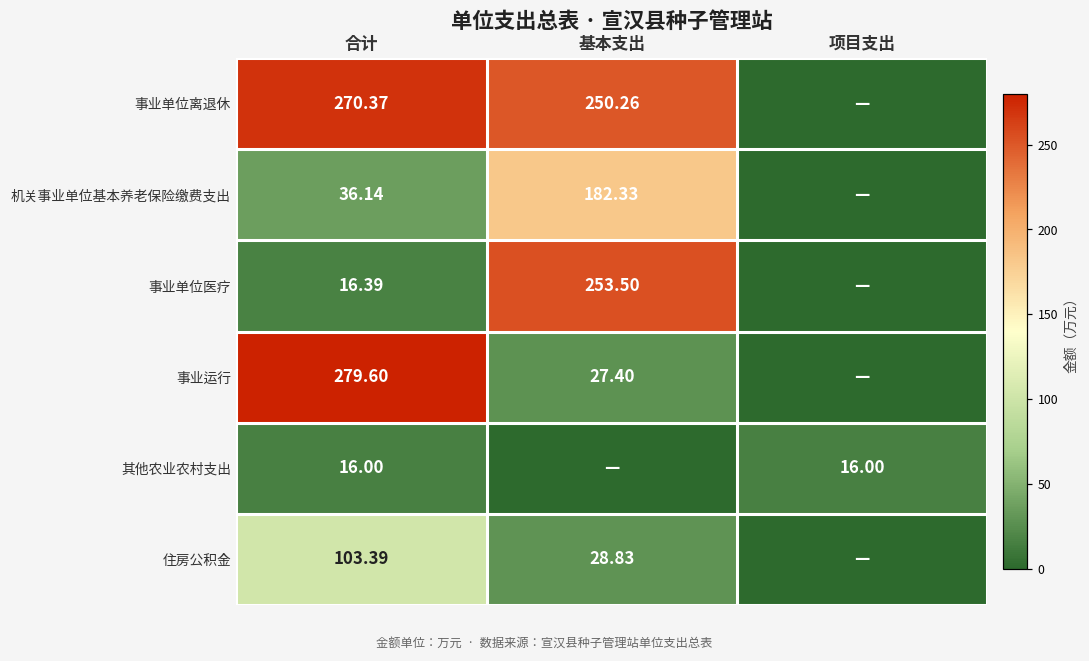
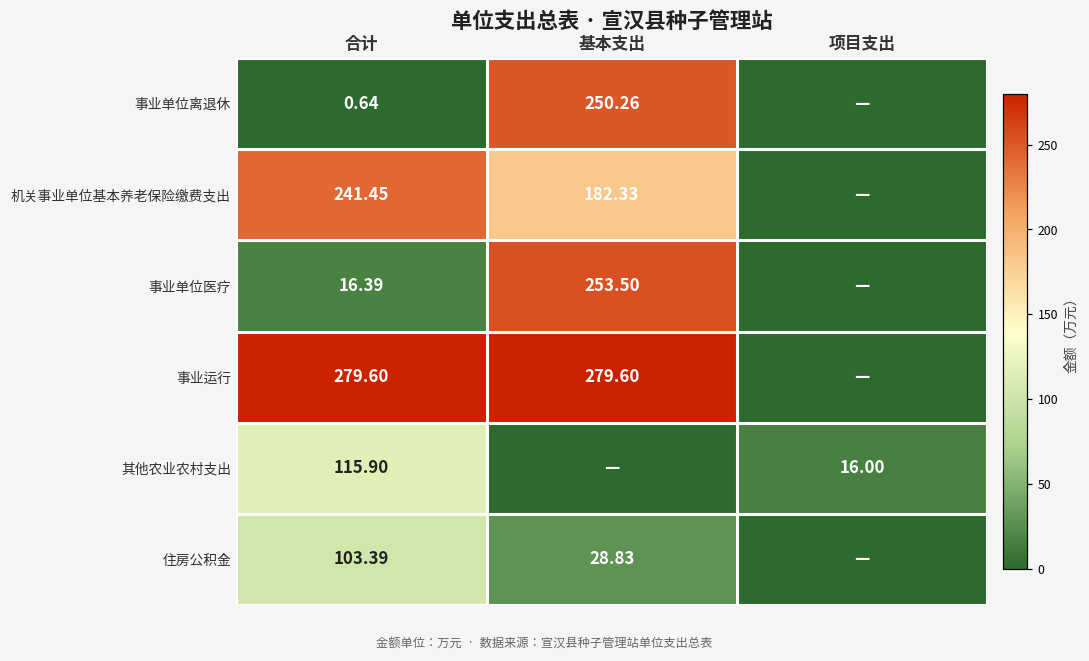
  {
    "事业单位离退休": {
-     "合计": 270.37,
+     "合计": 0.64,
      "基本支出": 250.26
    },
    "机关事业单位基本养老保险缴费支出": {
-     "合计": 36.14,
+     "合计": 241.45,
      "基本支出": 182.33
    },
    "事业单位医疗": {
      "合计": 16.39,
      "基本支出": 253.50
    },
    "事业运行": {
      "合计": 279.60,
-     "基本支出": 27.40
+     "基本支出": 279.60
    },
    "其他农业农村支出": {
-     "合计": 16.00,
+     "合计": 115.90,
      "项目支出": 16.00
    },
    "住房公积金": {
      "合计": 103.39,
      "基本支出": 28.83
    }
  }
